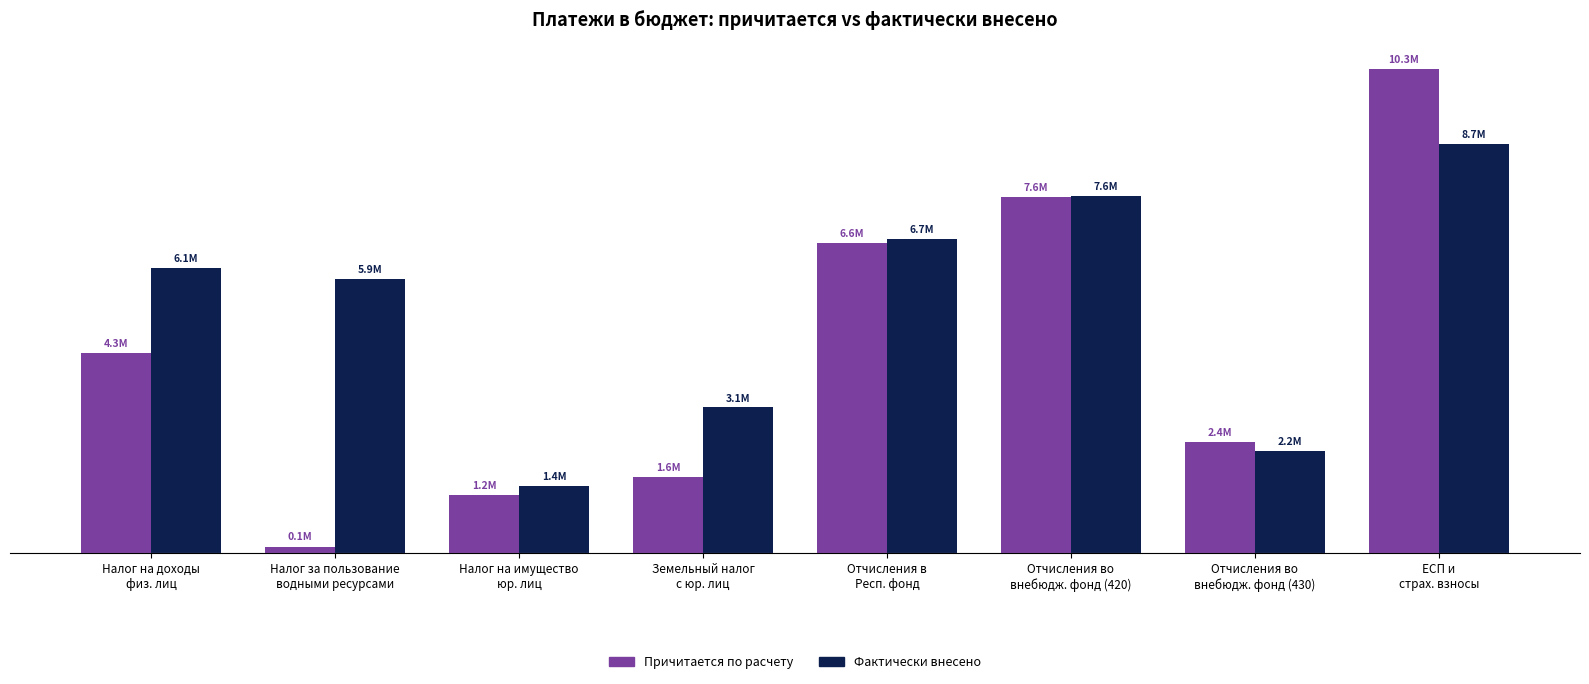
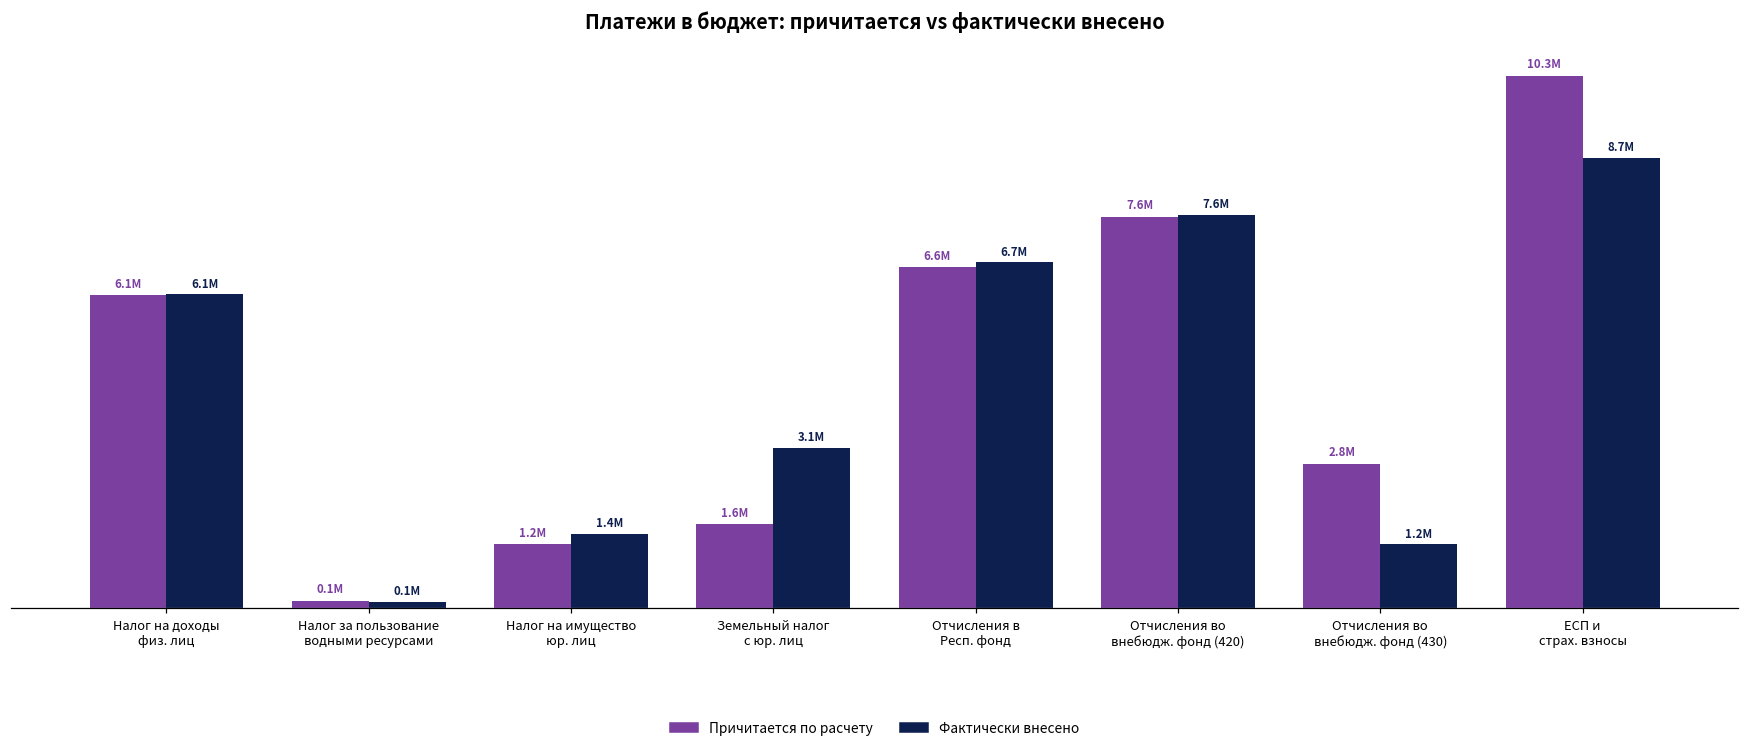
  {
    "Причитается по расчету": {
-     "Налог на доходы физ. лиц": "4.3M",
+     "Налог на доходы физ. лиц": "6.1M",
      "Налог за пользование водными ресурсами": "0.1M",
      "Налог на имущество юр. лиц": "1.2M",
      "Земельный налог с юр. лиц": "1.6M",
      "Отчисления в Респ. фонд": "6.6M",
      "Отчисления во внебюдж. фонд (420)": "7.6M",
-     "Отчисления во внебюдж. фонд (430)": "2.4M",
+     "Отчисления во внебюдж. фонд (430)": "2.8M",
      "ЕСП и страх. взносы": "10.3M"
    },
    "Фактически внесено": {
      "Налог на доходы физ. лиц": "6.1M",
-     "Налог за пользование водными ресурсами": "5.9M",
+     "Налог за пользование водными ресурсами": "0.1M",
      "Налог на имущество юр. лиц": "1.4M",
      "Земельный налог с юр. лиц": "3.1M",
      "Отчисления в Респ. фонд": "6.7M",
      "Отчисления во внебюдж. фонд (420)": "7.6M",
-     "Отчисления во внебюдж. фонд (430)": "2.2M",
+     "Отчисления во внебюдж. фонд (430)": "1.2M",
      "ЕСП и страх. взносы": "8.7M"
    }
  }
